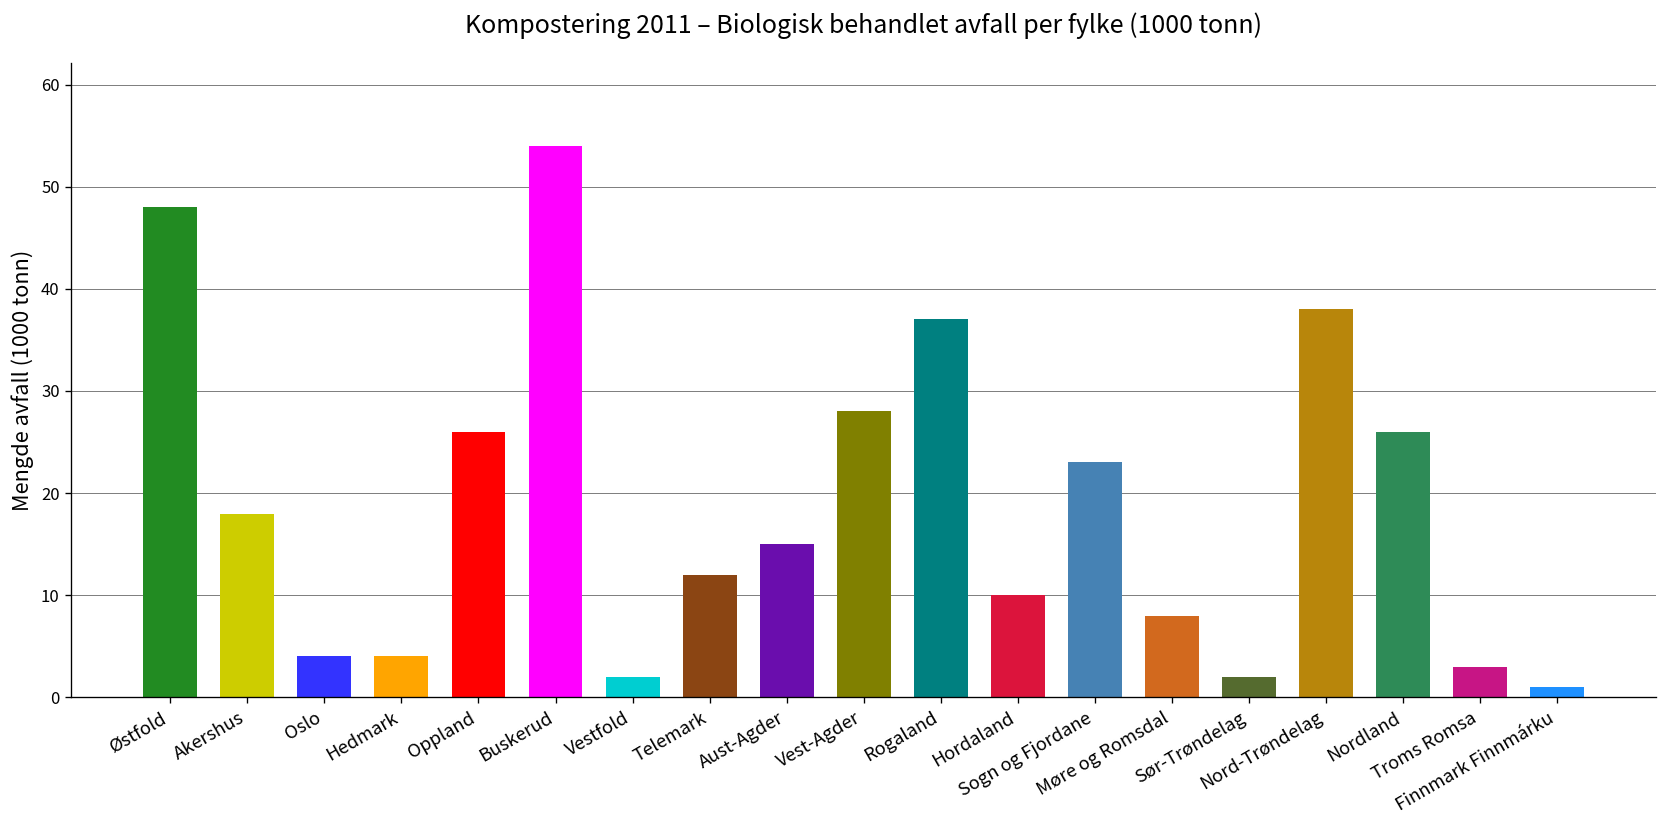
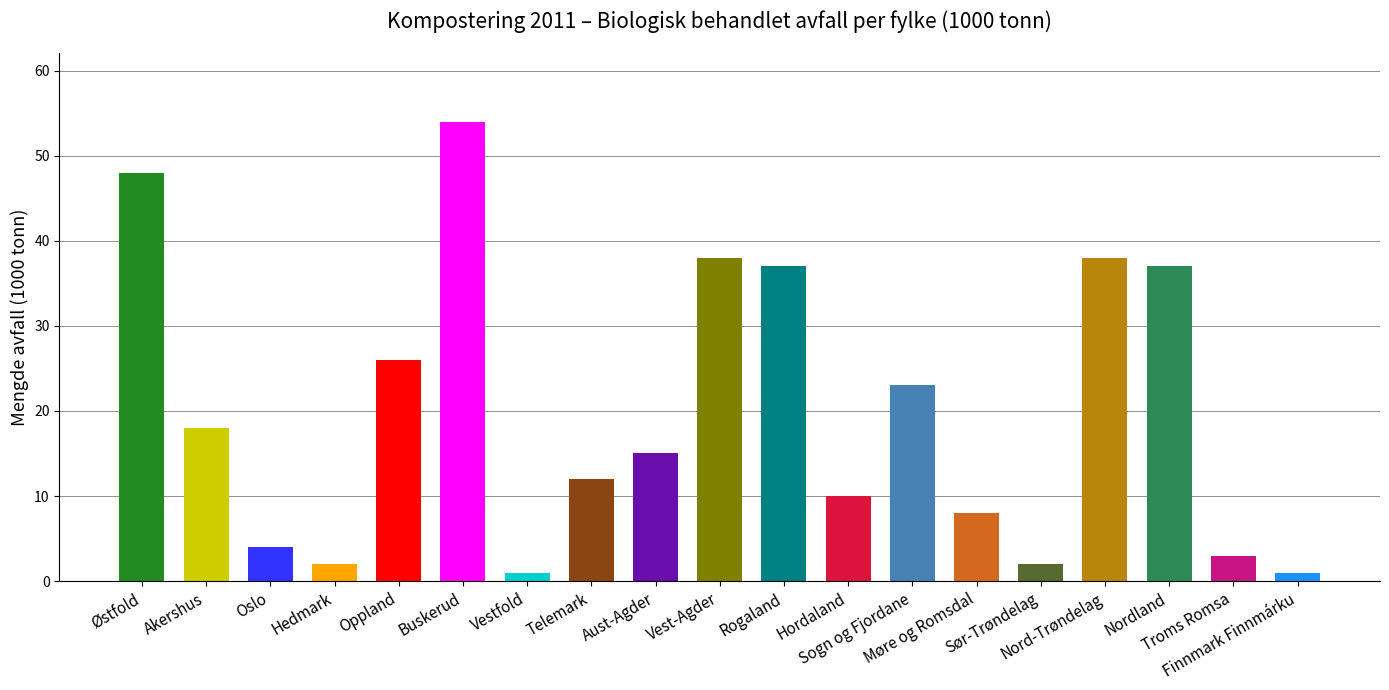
  {
    "Østfold": 48,
    "Akershus": 18,
    "Oslo": 4,
-   "Hedmark": 4,
+   "Hedmark": 2,
    "Oppland": 26,
    "Buskerud": 54,
-   "Vestfold": 2,
+   "Vestfold": 1,
    "Telemark": 12,
    "Aust-Agder": 15,
-   "Vest-Agder": 28,
+   "Vest-Agder": 38,
    "Rogaland": 37,
    "Hordaland": 10,
    "Sogn og Fjordane": 23,
    "Møre og Romsdal": 8,
    "Sør-Trøndelag": 2,
    "Nord-Trøndelag": 38,
-   "Nordland": 26,
+   "Nordland": 37,
    "Troms Romsa": 3,
    "Finnmark Finnmárku": 1
  }
